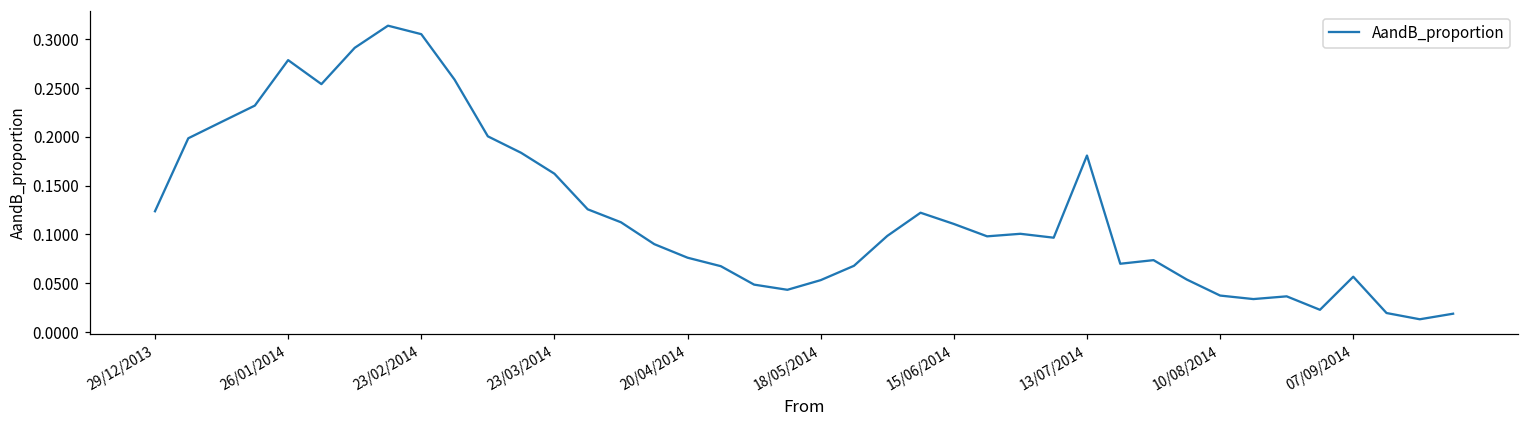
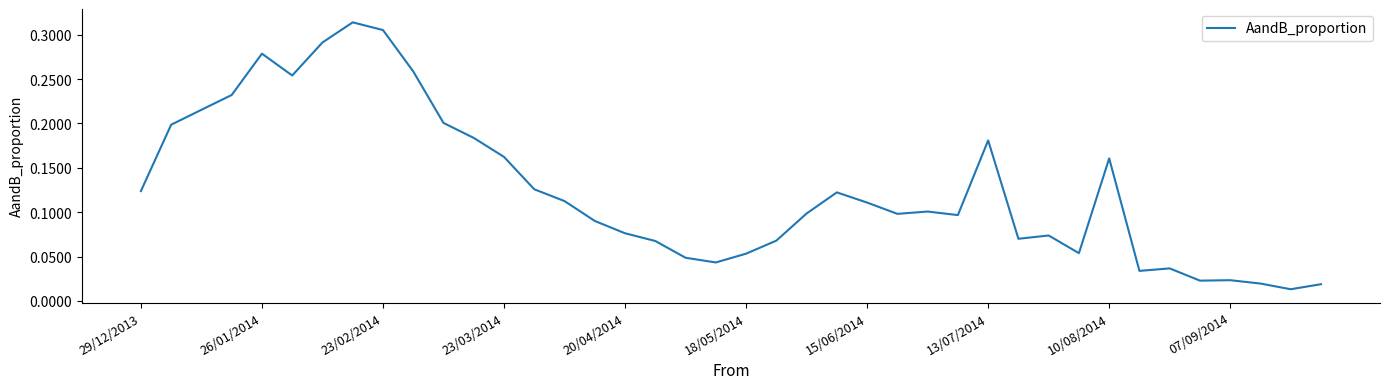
  {
    "29/12/2013": 0.12,
    "26/01/2014": 0.28,
    "23/02/2014": 0.31,
    "23/03/2014": 0.16,
    "20/04/2014": 0.08,
    "18/05/2014": 0.05,
    "15/06/2014": 0.11,
    "13/07/2014": 0.18,
-   "10/08/2014": 0.04,
-   "07/09/2014": 0.06
+   "10/08/2014": 0.16,
+   "07/09/2014": 0.02
  }
